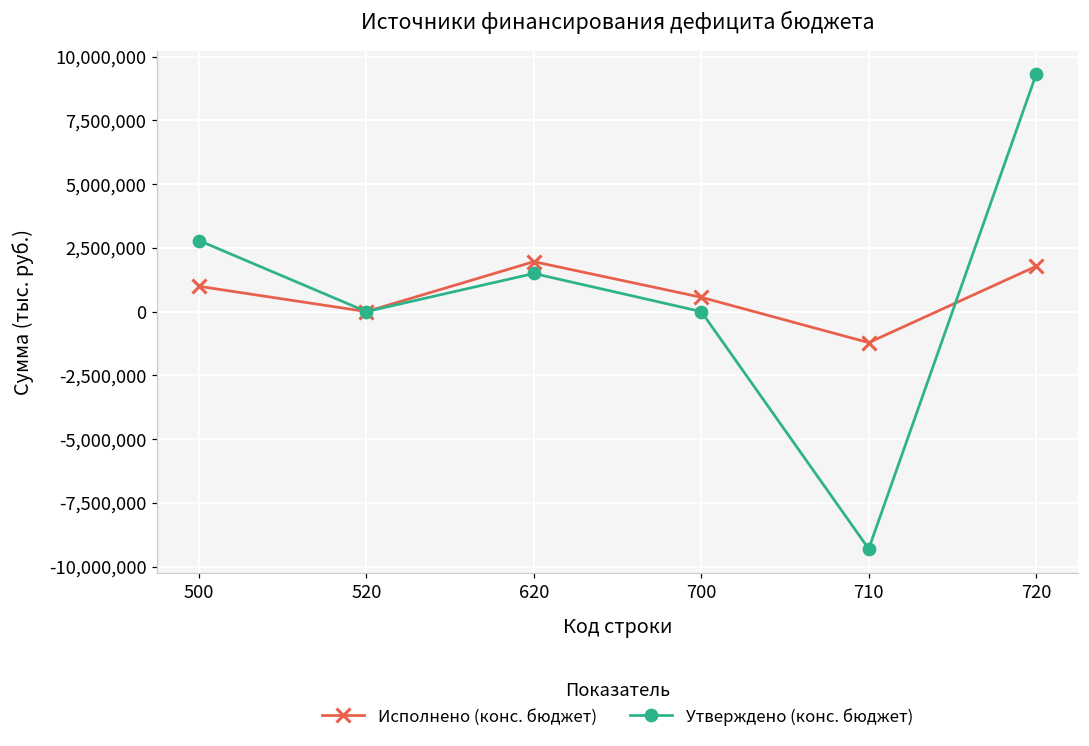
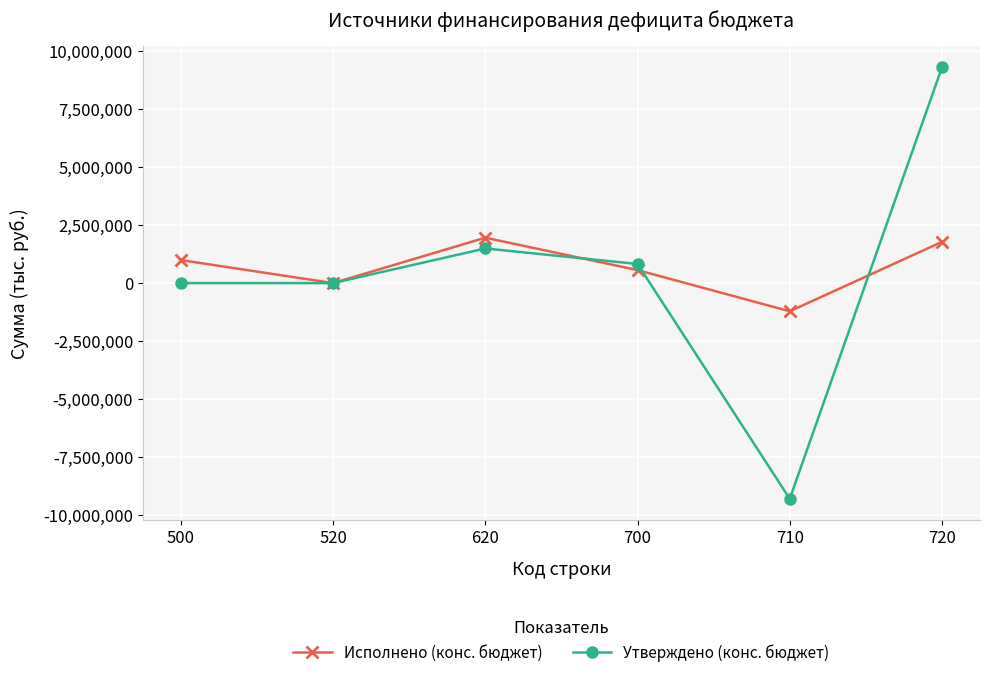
  {
    "Исполнено (конс. бюджет)": {
      "500": "1,000,000",
      "620": "2,000,000",
      "700": "600,000",
      "710": "-1,200,000",
      "720": "1,800,000"
    },
    "Утверждено (конс. бюджет)": {
-     "500": "2,800,000",
+     "500": "0",
      "620": "1,500,000",
-     "700": "0",
+     "700": "800,000",
      "710": "-9,300,000",
      "720": "9,300,000"
    }
  }
